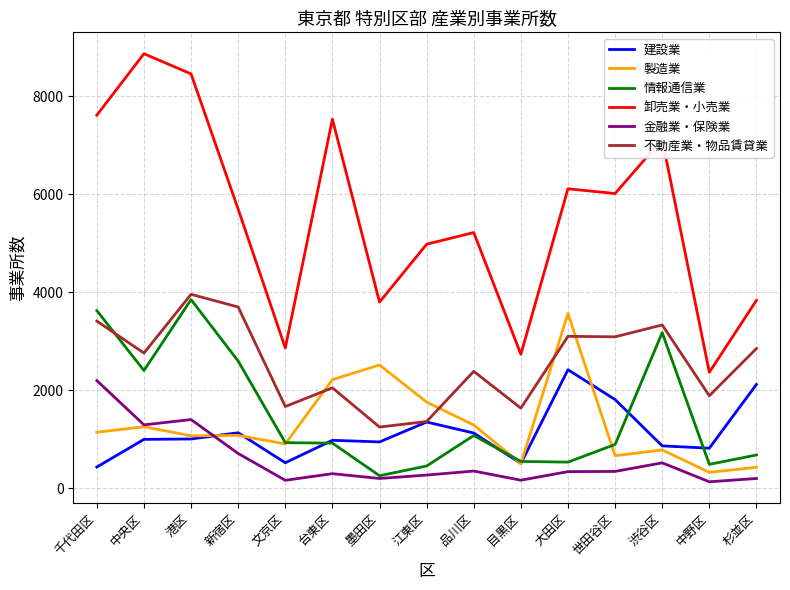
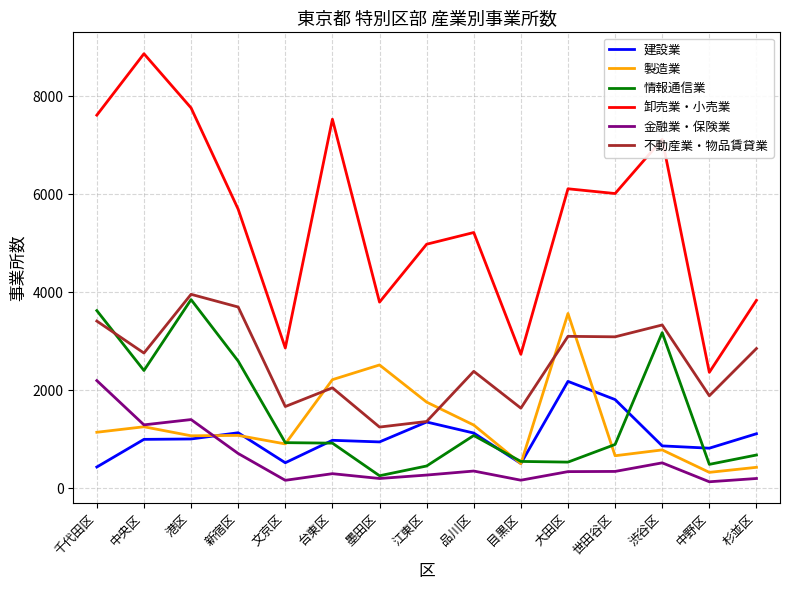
  {
    "建設業": {
      "千代田区": 400,
      "中央区": 1000,
      "港区": 1000,
      "新宿区": 1100,
      "文京区": 500,
      "台東区": 1000,
      "墨田区": 900,
-     "大田区": 2400,
+     "大田区": 2200,
      "世田谷区": 1800,
      "渋谷区": 900,
      "中野区": 800,
-     "杉並区": 2100
+     "杉並区": 1100
    },
    "製造業": {
      "千代田区": 1100,
      "港区": 1100,
      "新宿区": 1100,
      "台東区": 2200,
      "墨田区": 2500,
      "江東区": 1800,
      "品川区": 1300,
      "大田区": 3600,
      "世田谷区": 700,
      "渋谷区": 800,
      "中野区": 300,
      "杉並区": 400
    },
    "情報通信業": {
      "千代田区": 3600,
      "中央区": 2400,
      "港区": 3800,
      "新宿区": 2600,
      "台東区": 900,
      "墨田区": 300,
      "江東区": 500,
      "大田区": 500,
      "世田谷区": 900,
      "渋谷区": 3200,
      "中野区": 500,
      "杉並区": 700
    },
    "卸売業・小売業": {
      "千代田区": 7600,
      "中央区": 8900,
-     "港区": 8500,
+     "港区": 7800,
      "新宿区": 5700,
      "文京区": 2900,
      "台東区": 7500,
      "墨田区": 3800,
      "江東区": 5000,
      "品川区": 5200,
      "目黒区": 2700,
      "大田区": 6100,
      "世田谷区": 6000,
      "中野区": 2400,
      "杉並区": 3800
    },
    "金融業・保険業": {
      "千代田区": 2200,
      "港区": 1400,
      "新宿区": 700,
      "文京区": 200,
      "台東区": 300,
      "墨田区": 200,
      "江東区": 300,
      "品川区": 400,
      "目黒区": 200,
      "大田区": 300,
      "世田谷区": 300,
      "渋谷区": 500,
      "中野区": 100,
      "杉並区": 200
    },
    "不動産業・物品賃貸業": {
      "千代田区": 3400,
      "中央区": 2800,
      "港区": 4000,
      "新宿区": 3700,
      "文京区": 1700,
      "台東区": 2000,
      "墨田区": 1200,
      "品川区": 2400,
      "目黒区": 1600,
      "大田区": 3100,
      "世田谷区": 3100,
      "渋谷区": 3300,
      "中野区": 1900,
      "杉並区": 2900
    }
  }
